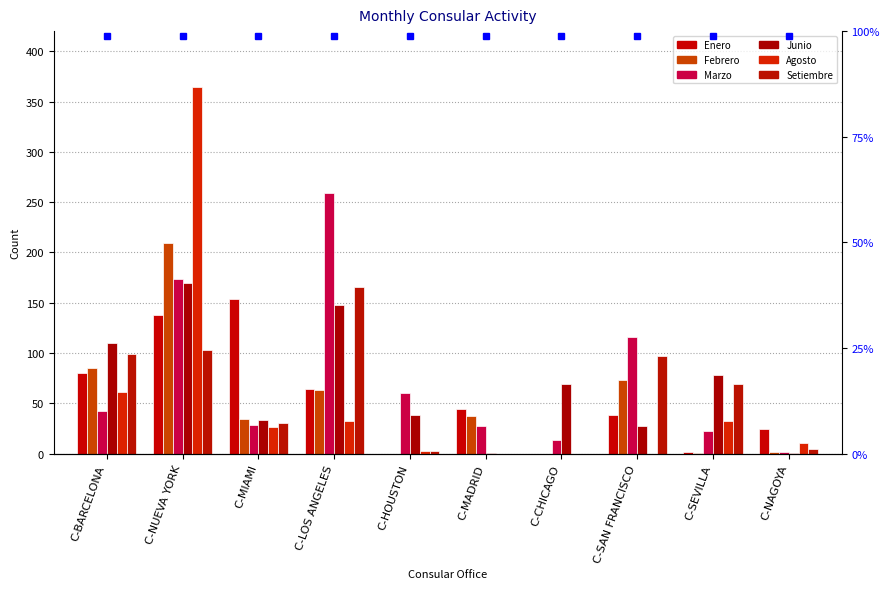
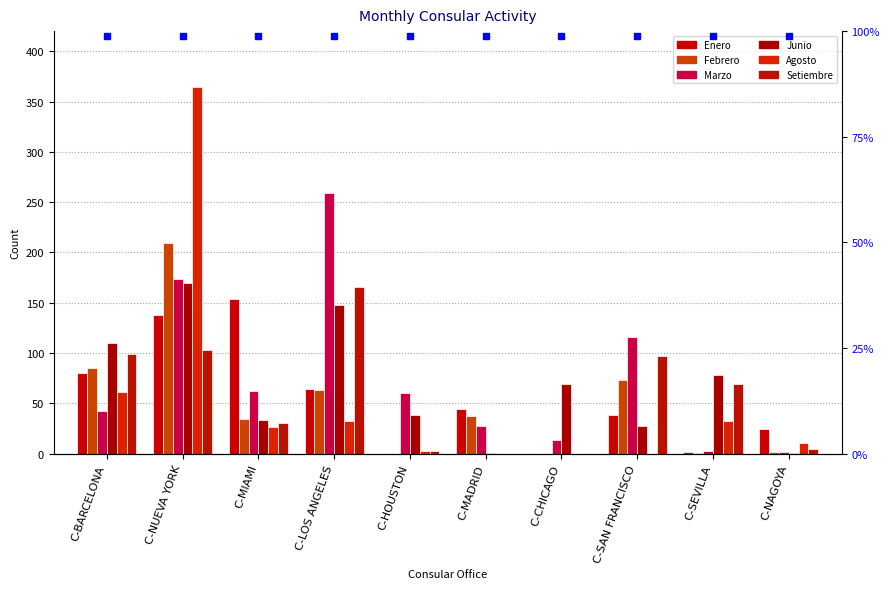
  {
    "Marzo": {
      "C-BARCELONA": 42,
      "C-NUEVA YORK": 174,
-     "C-MIAMI": 28,
+     "C-MIAMI": 62,
      "C-LOS ANGELES": 259,
      "C-HOUSTON": 60,
      "C-MADRID": 27,
      "C-CHICAGO": 14,
      "C-SAN FRANCISCO": 116,
-     "C-SEVILLA": 22
+     "C-SEVILLA": 3
    }
  }
